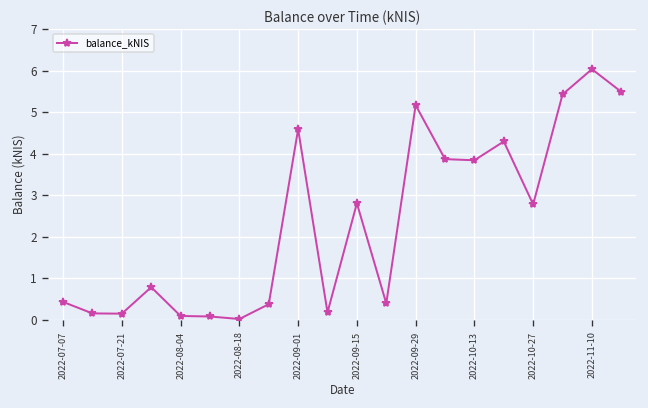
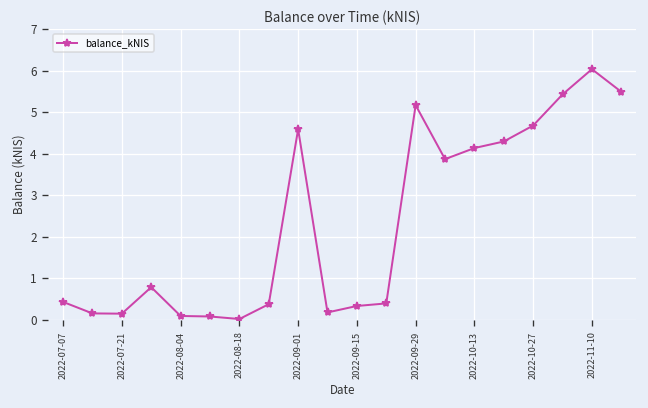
  {
    "2022-07-07": 0.4,
    "2022-07-21": 0.2,
    "2022-08-04": 0.1,
    "2022-08-18": 0.0,
    "2022-09-01": 4.6,
-   "2022-09-15": 2.8,
+   "2022-09-15": 0.3,
    "2022-09-29": 5.2,
-   "2022-10-13": 3.8,
-   "2022-10-27": 2.8,
+   "2022-10-13": 4.1,
+   "2022-10-27": 4.7,
    "2022-11-10": 6.0
  }
